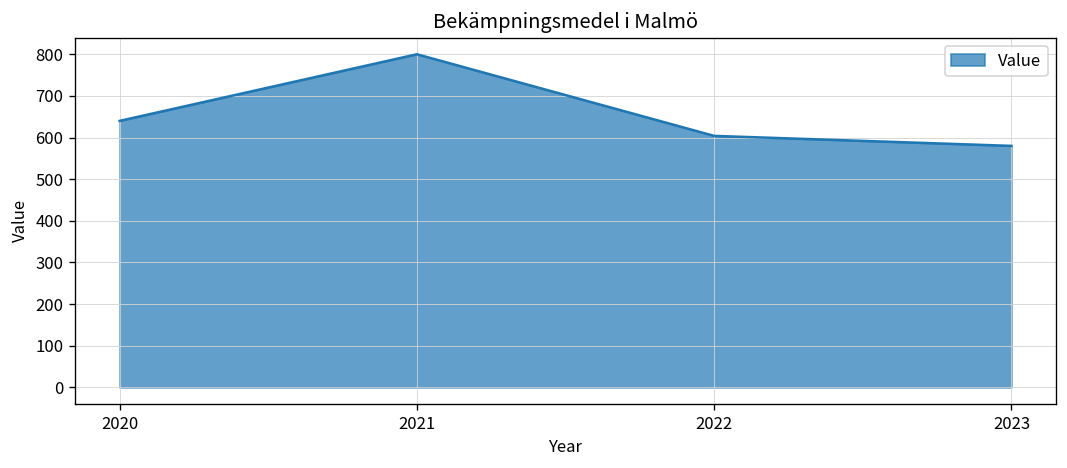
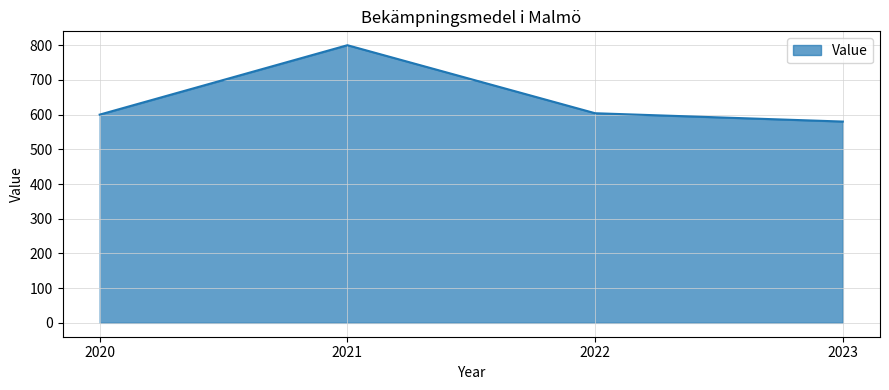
  {
-   "2020": 640,
+   "2020": 600,
    "2021": 800,
    "2022": 600,
    "2023": 580
  }
